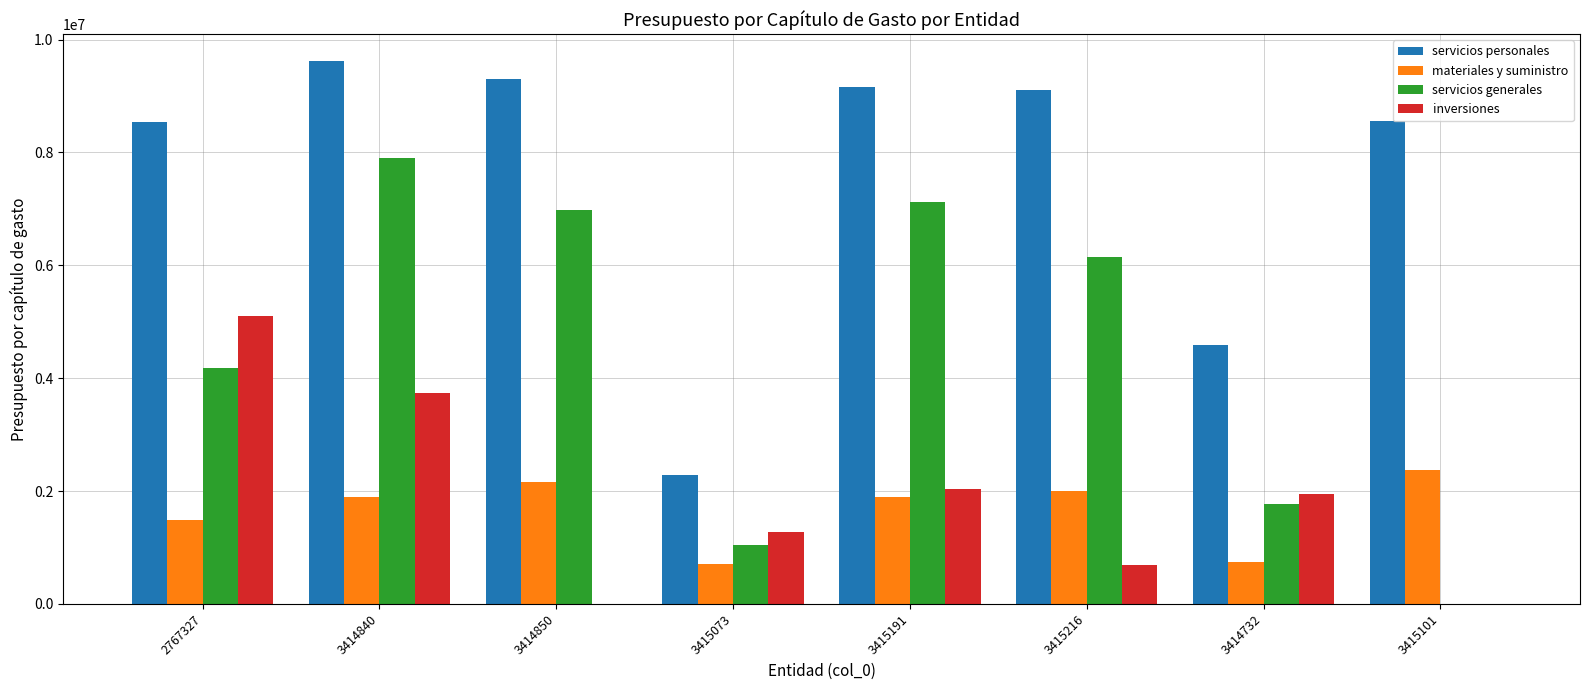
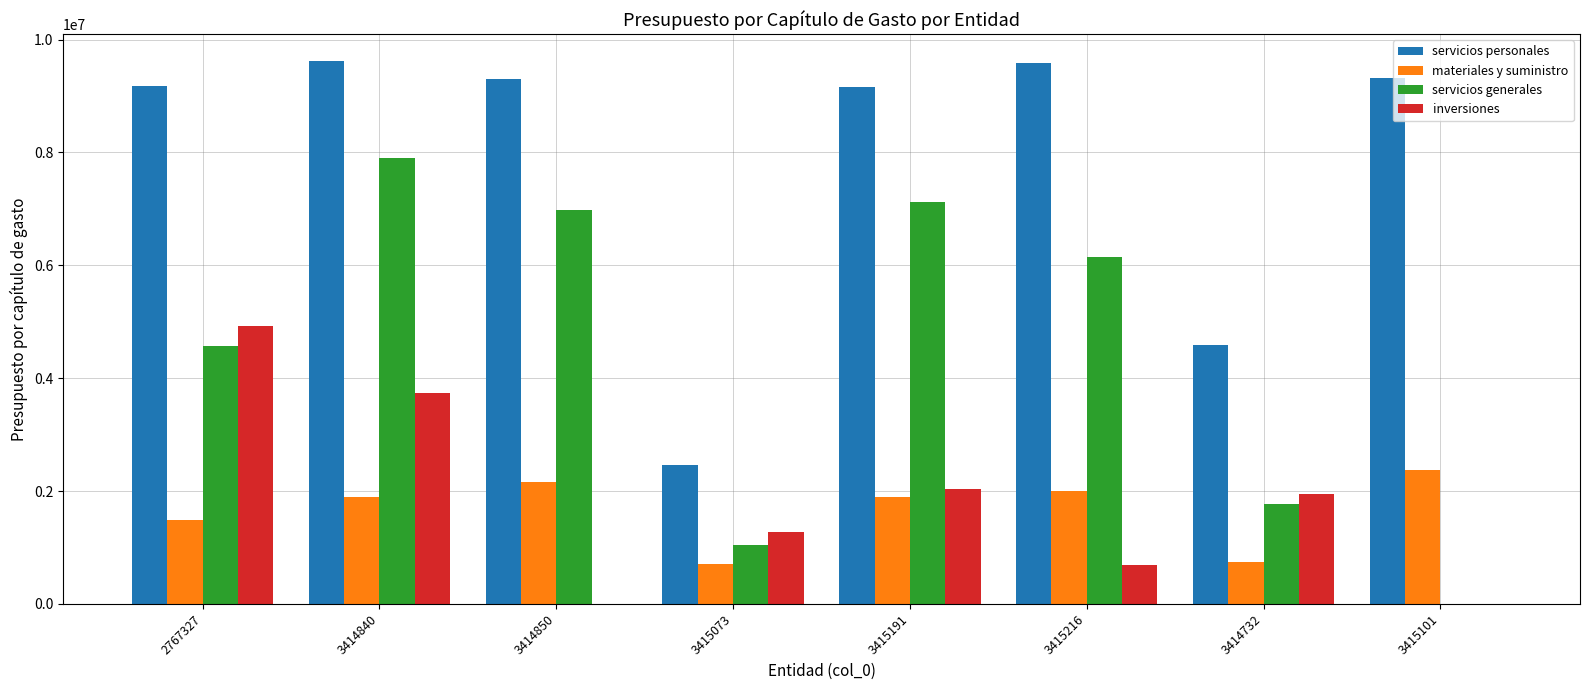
  {
    "servicios personales": {
-     "2767327": 8500000,
+     "2767327": 9200000,
      "3414840": 9600000,
      "3414850": 9300000,
-     "3415073": 2300000,
+     "3415073": 2500000,
      "3415191": 9200000,
-     "3415216": 9100000,
+     "3415216": 9600000,
      "3414732": 4600000,
-     "3415101": 8600000
+     "3415101": 9300000
    },
    "materiales y suministro": {
      "2767327": 1500000,
      "3414840": 1900000,
      "3414850": 2200000,
      "3415073": 700000,
      "3415191": 1900000,
      "3415216": 2000000,
      "3414732": 700000,
      "3415101": 2400000
    },
    "servicios generales": {
-     "2767327": 4200000,
+     "2767327": 4600000,
      "3414840": 7900000,
      "3414850": 7000000,
      "3415073": 1000000,
      "3415191": 7100000,
      "3415216": 6100000,
      "3414732": 1800000,
      "3415101": 0
    },
    "inversiones": {
-     "2767327": 5100000,
+     "2767327": 4900000,
      "3414840": 3700000,
      "3414850": 0,
      "3415073": 1300000,
      "3415191": 2000000,
      "3415216": 700000,
      "3414732": 1900000,
      "3415101": 0
    }
  }
